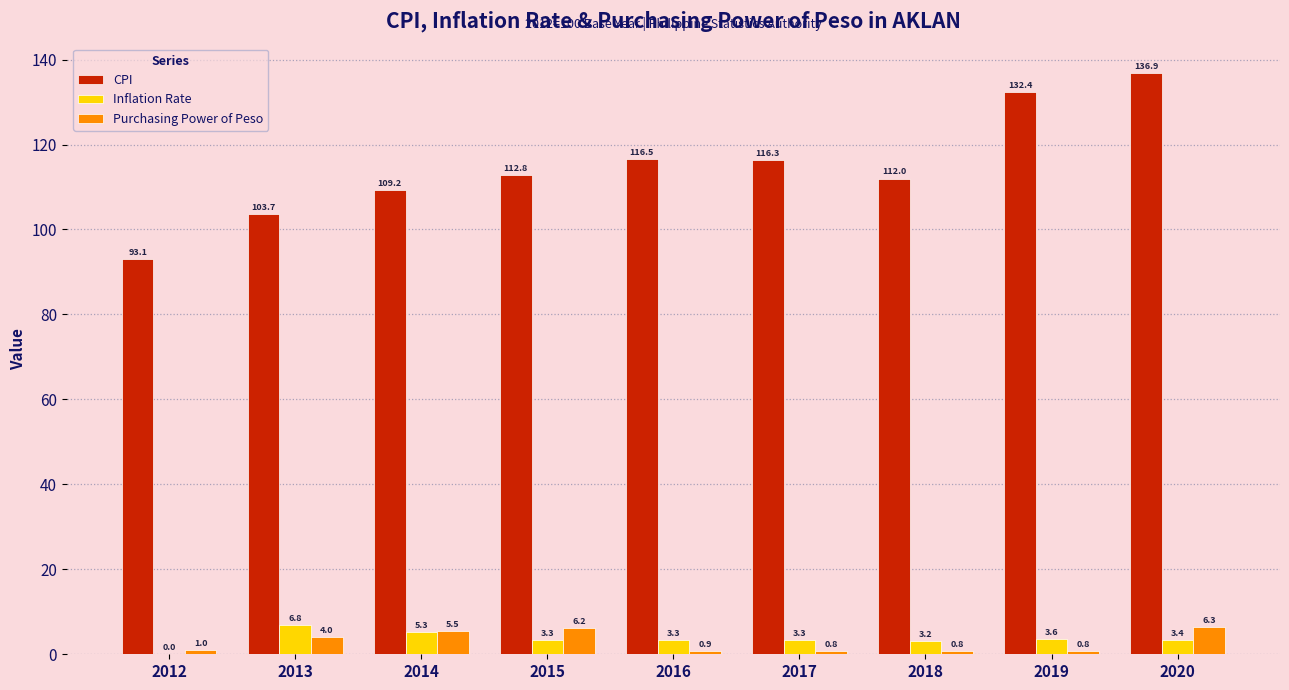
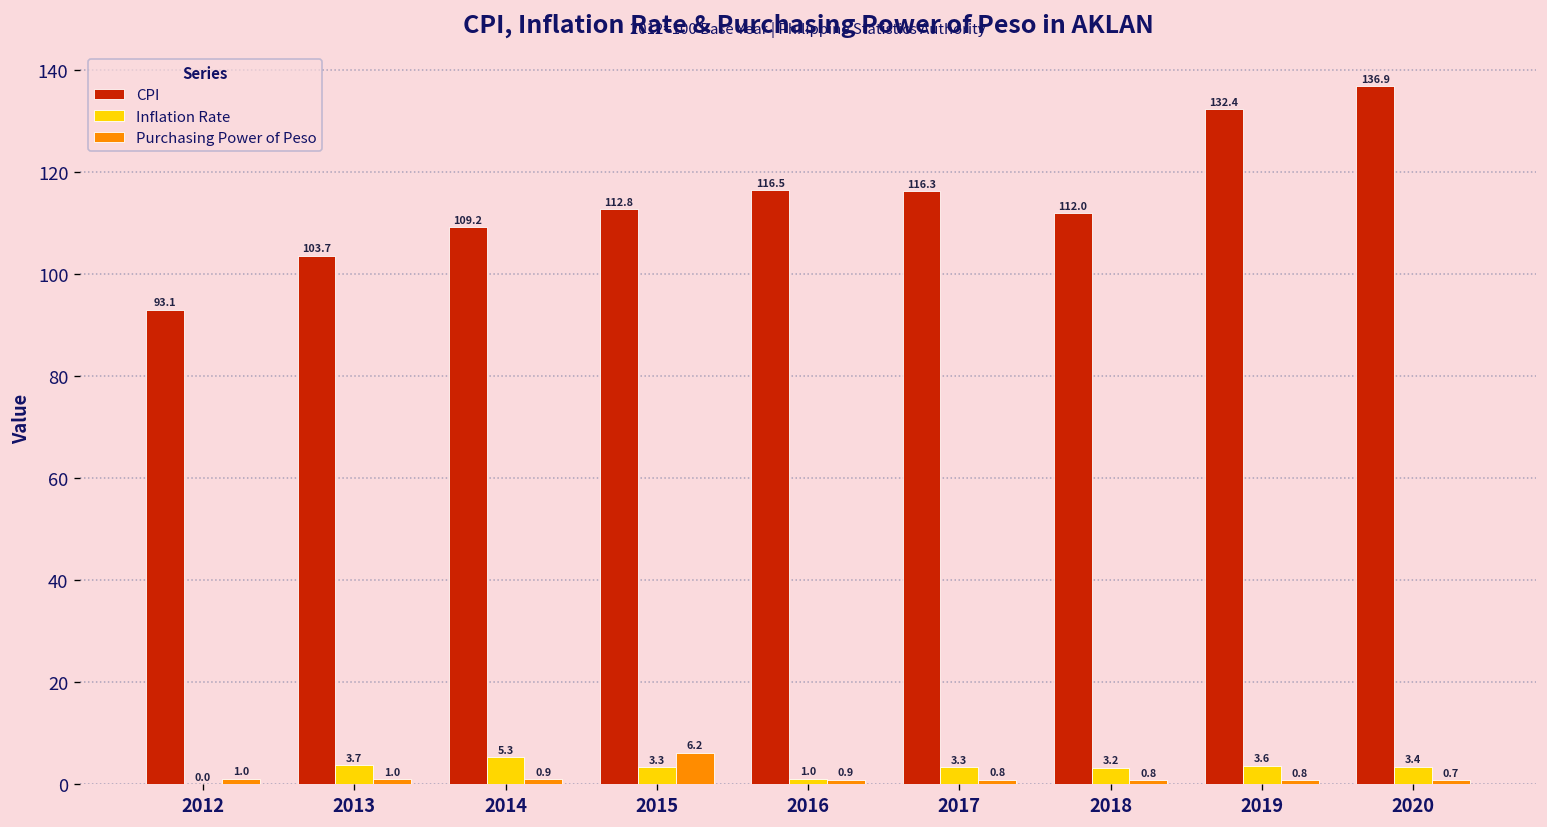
  {
    "CPI": {
      "2012": 93.1,
      "2013": 103.7,
      "2014": 109.2,
      "2015": 112.8,
      "2016": 116.5,
      "2017": 116.3,
      "2018": 112.0,
      "2019": 132.4,
      "2020": 136.9
    },
    "Inflation Rate": {
      "2012": 0.0,
-     "2013": 6.8,
+     "2013": 3.7,
      "2014": 5.3,
      "2015": 3.3,
-     "2016": 3.3,
+     "2016": 1.0,
      "2017": 3.3,
      "2018": 3.2,
      "2019": 3.6,
      "2020": 3.4
    },
    "Purchasing Power of Peso": {
      "2012": 1.0,
-     "2013": 4.0,
-     "2014": 5.5,
+     "2013": 1.0,
+     "2014": 0.9,
      "2015": 6.2,
      "2016": 0.9,
      "2017": 0.8,
      "2018": 0.8,
      "2019": 0.8,
-     "2020": 6.3
+     "2020": 0.7
    }
  }
